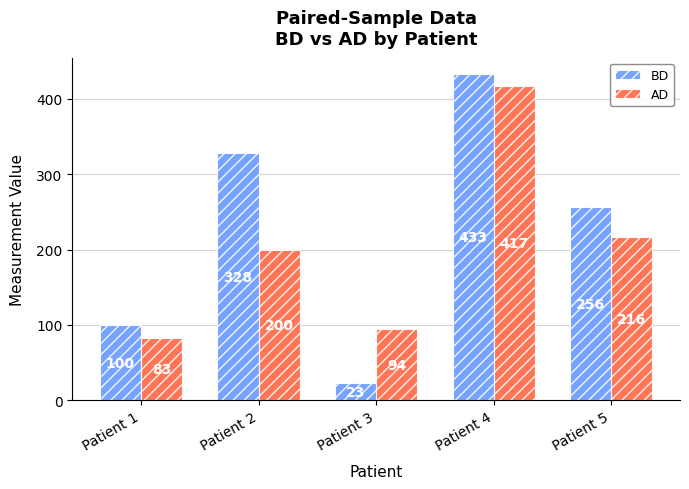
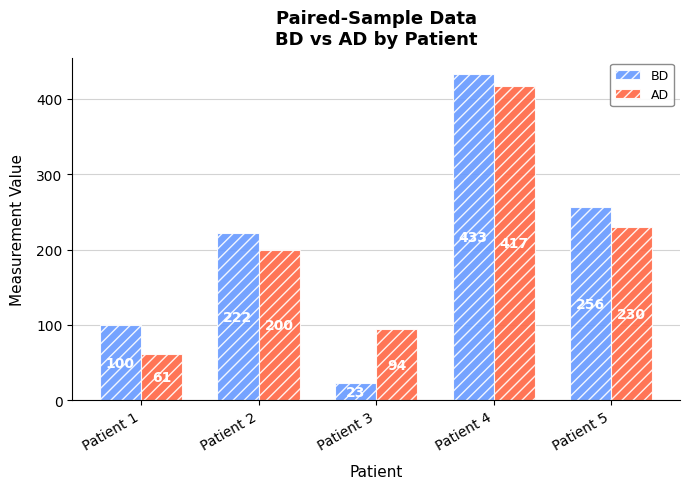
  {
    "BD": {
      "Patient 1": 100,
-     "Patient 2": 328,
+     "Patient 2": 222,
      "Patient 3": 23,
      "Patient 4": 433,
      "Patient 5": 256
    },
    "AD": {
-     "Patient 1": 83,
+     "Patient 1": 61,
      "Patient 2": 200,
      "Patient 3": 94,
      "Patient 4": 417,
-     "Patient 5": 216
+     "Patient 5": 230
    }
  }
